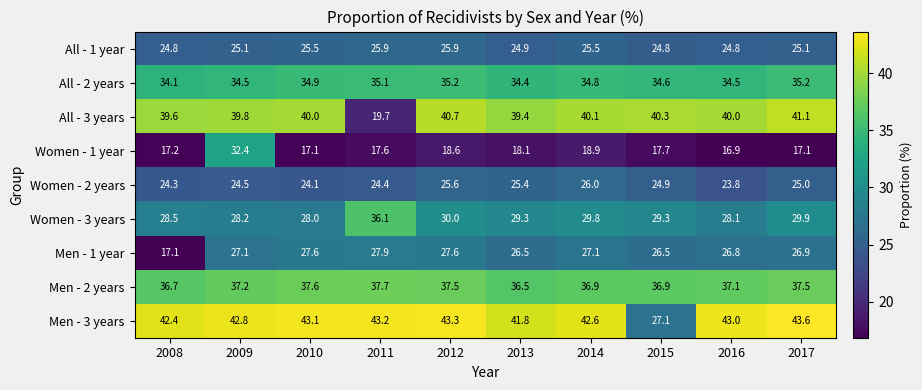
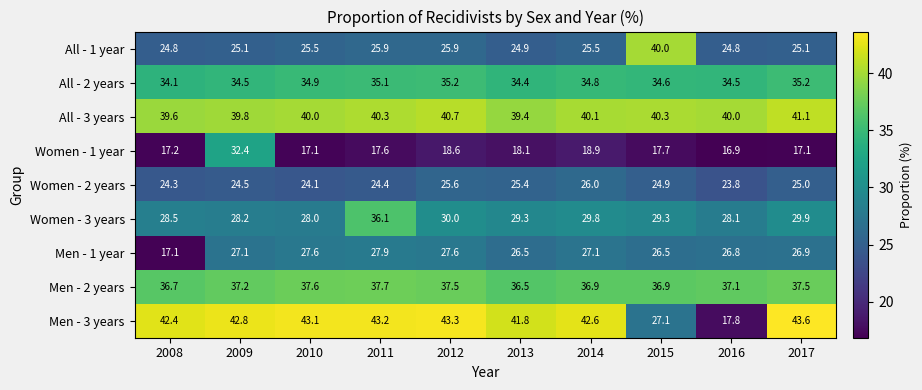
  {
    "All - 1 year": {
      "2008": 24.8,
      "2009": 25.1,
      "2010": 25.5,
      "2011": 25.9,
      "2012": 25.9,
      "2013": 24.9,
      "2014": 25.5,
-     "2015": 24.8,
+     "2015": 40.0,
      "2016": 24.8,
      "2017": 25.1
    },
    "All - 2 years": {
      "2008": 34.1,
      "2009": 34.5,
      "2010": 34.9,
      "2011": 35.1,
      "2012": 35.2,
      "2013": 34.4,
      "2014": 34.8,
      "2015": 34.6,
      "2016": 34.5,
      "2017": 35.2
    },
    "All - 3 years": {
      "2008": 39.6,
      "2009": 39.8,
      "2010": 40.0,
-     "2011": 19.7,
+     "2011": 40.3,
      "2012": 40.7,
      "2013": 39.4,
      "2014": 40.1,
      "2015": 40.3,
      "2016": 40.0,
      "2017": 41.1
    },
    "Women - 1 year": {
      "2008": 17.2,
      "2009": 32.4,
      "2010": 17.1,
      "2011": 17.6,
      "2012": 18.6,
      "2013": 18.1,
      "2014": 18.9,
      "2015": 17.7,
      "2016": 16.9,
      "2017": 17.1
    },
    "Women - 2 years": {
      "2008": 24.3,
      "2009": 24.5,
      "2010": 24.1,
      "2011": 24.4,
      "2012": 25.6,
      "2013": 25.4,
      "2014": 26.0,
      "2015": 24.9,
      "2016": 23.8,
      "2017": 25.0
    },
    "Women - 3 years": {
      "2008": 28.5,
      "2009": 28.2,
      "2010": 28.0,
      "2011": 36.1,
      "2012": 30.0,
      "2013": 29.3,
      "2014": 29.8,
      "2015": 29.3,
      "2016": 28.1,
      "2017": 29.9
    },
    "Men - 1 year": {
      "2008": 17.1,
      "2009": 27.1,
      "2010": 27.6,
      "2011": 27.9,
      "2012": 27.6,
      "2013": 26.5,
      "2014": 27.1,
      "2015": 26.5,
      "2016": 26.8,
      "2017": 26.9
    },
    "Men - 2 years": {
      "2008": 36.7,
      "2009": 37.2,
      "2010": 37.6,
      "2011": 37.7,
      "2012": 37.5,
      "2013": 36.5,
      "2014": 36.9,
      "2015": 36.9,
      "2016": 37.1,
      "2017": 37.5
    },
    "Men - 3 years": {
      "2008": 42.4,
      "2009": 42.8,
      "2010": 43.1,
      "2011": 43.2,
      "2012": 43.3,
      "2013": 41.8,
      "2014": 42.6,
      "2015": 27.1,
-     "2016": 43.0,
+     "2016": 17.8,
      "2017": 43.6
    }
  }
